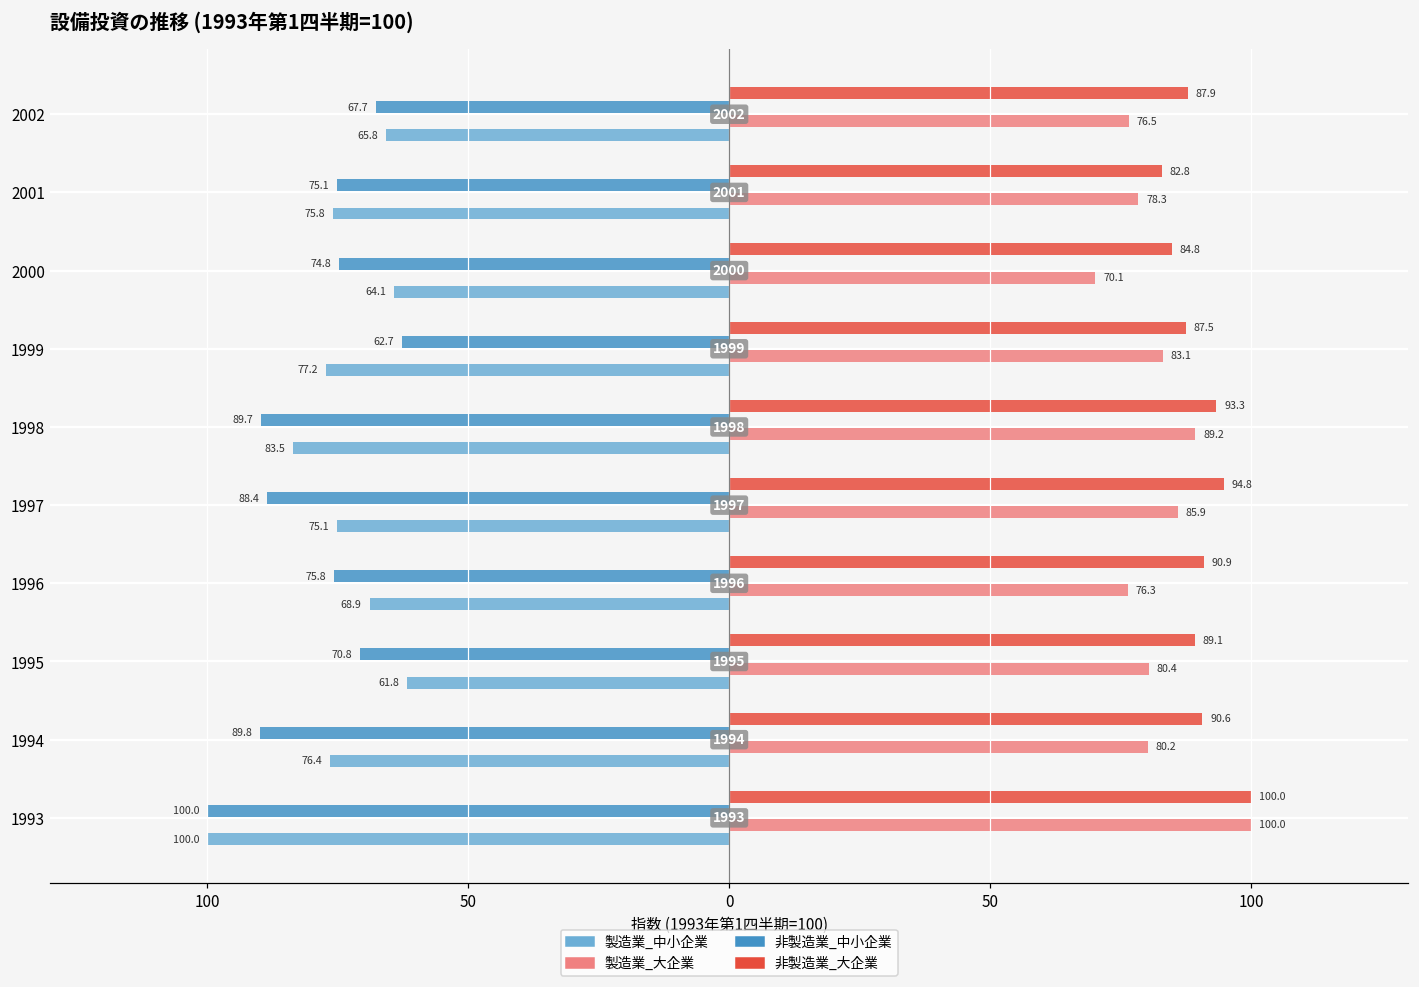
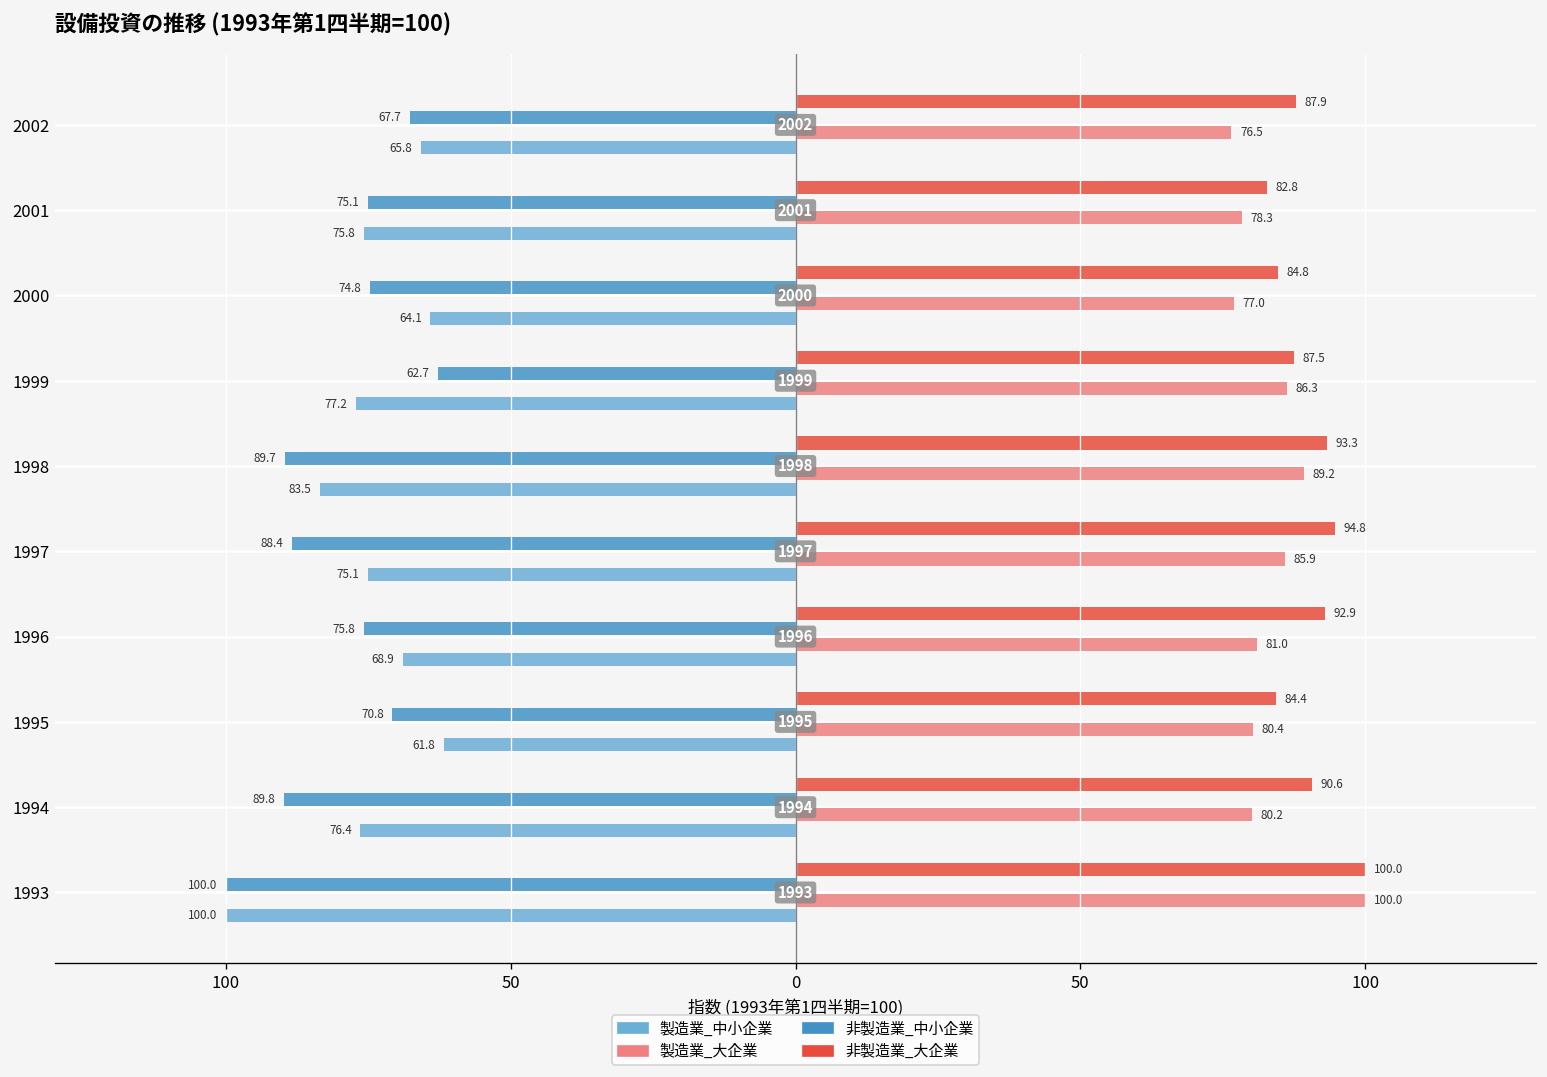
  {
    "製造業_大企業": {
      "2002": 76.5,
      "2001": 78.3,
-     "2000": 70.1,
-     "1999": 83.1,
+     "2000": 77.0,
+     "1999": 86.3,
      "1998": 89.2,
      "1997": 85.9,
-     "1996": 76.3,
+     "1996": 81.0,
      "1995": 80.4,
      "1994": 80.2,
      "1993": 100.0
    },
    "非製造業_大企業": {
      "2002": 87.9,
      "2001": 82.8,
      "2000": 84.8,
      "1999": 87.5,
      "1998": 93.3,
      "1997": 94.8,
-     "1996": 90.9,
-     "1995": 89.1,
+     "1996": 92.9,
+     "1995": 84.4,
      "1994": 90.6,
      "1993": 100.0
    }
  }
